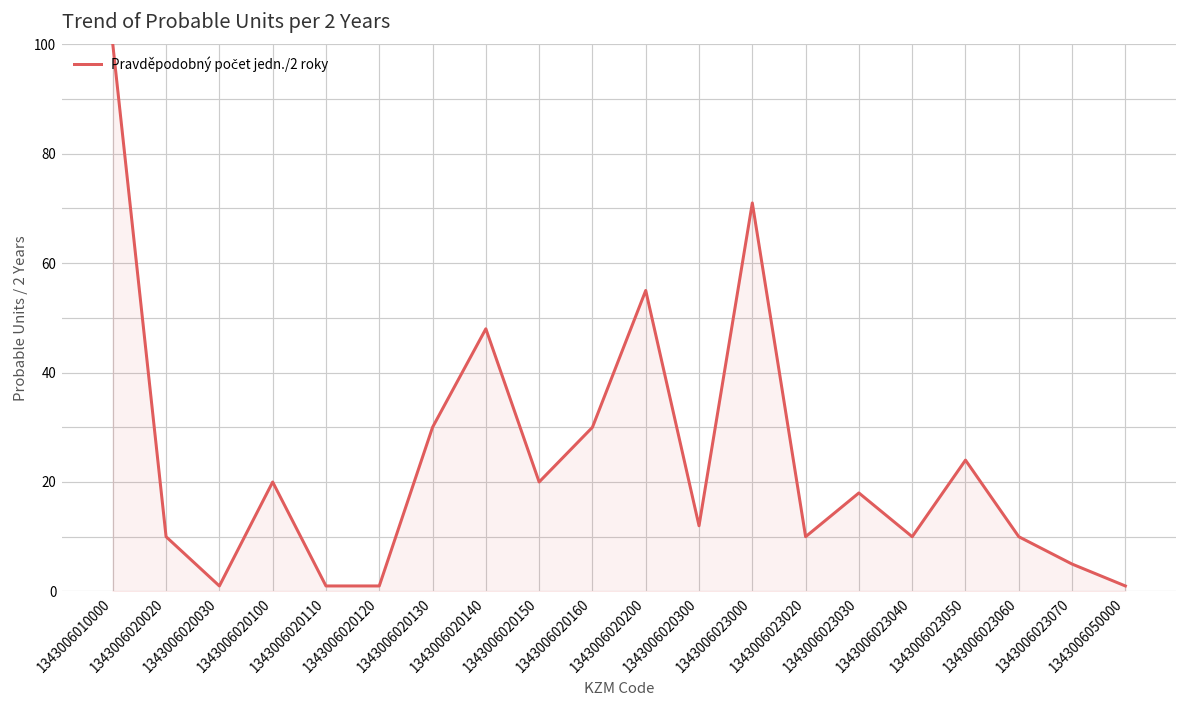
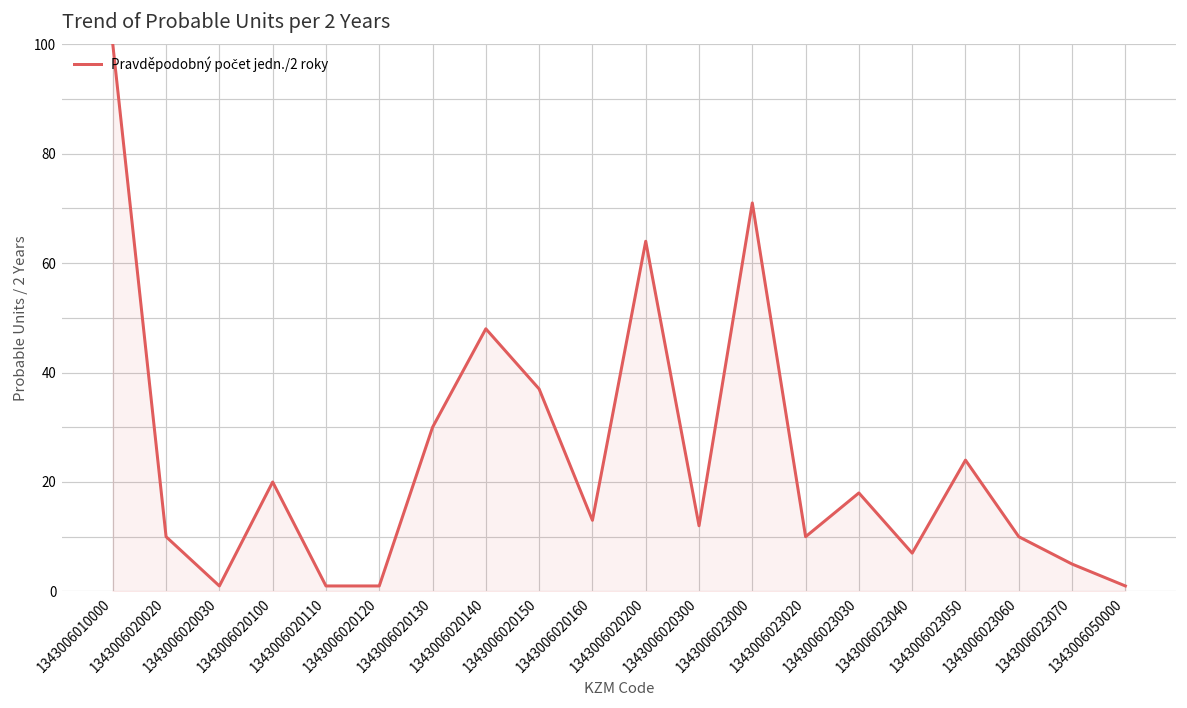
  {
    "1343006010000": 100,
    "1343006020020": 10,
    "1343006020030": 1,
    "1343006020100": 20,
    "1343006020110": 1,
    "1343006020120": 1,
    "1343006020130": 30,
    "1343006020140": 48,
-   "1343006020150": 20,
-   "1343006020160": 30,
-   "1343006020200": 55,
+   "1343006020150": 37,
+   "1343006020160": 13,
+   "1343006020200": 64,
    "1343006020300": 12,
    "1343006023000": 71,
    "1343006023020": 10,
    "1343006023030": 18,
-   "1343006023040": 10,
+   "1343006023040": 7,
    "1343006023050": 24,
    "1343006023060": 10,
    "1343006023070": 5,
    "1343006050000": 1
  }
